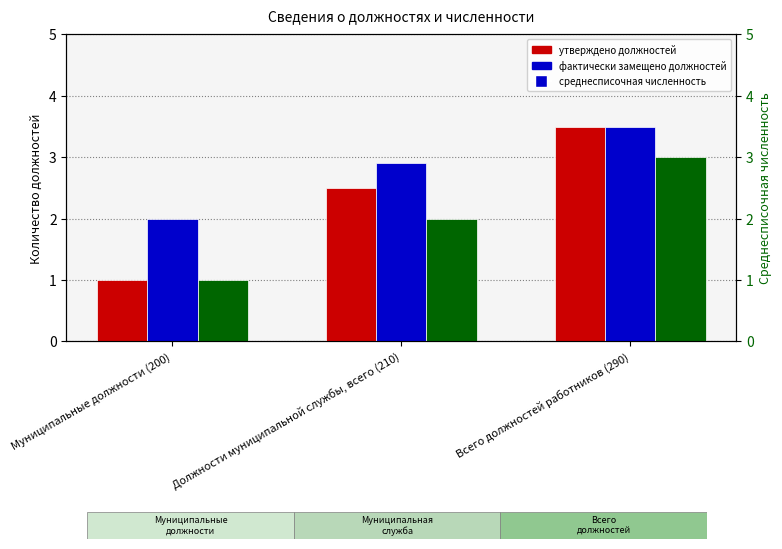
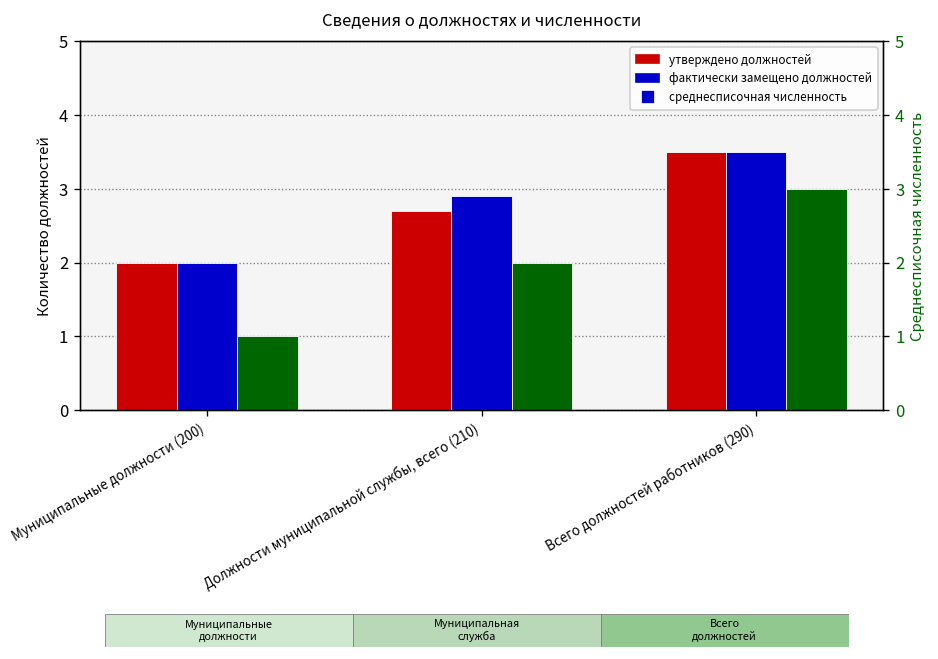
  {
    "утверждено должностей": {
-     "Муниципальные должности (200)": 1,
-     "Должности муниципальной службы, всего (210)": 2.5,
+     "Муниципальные должности (200)": 2,
+     "Должности муниципальной службы, всего (210)": 2.7,
      "Всего должностей работников (290)": 3.5
    }
  }
